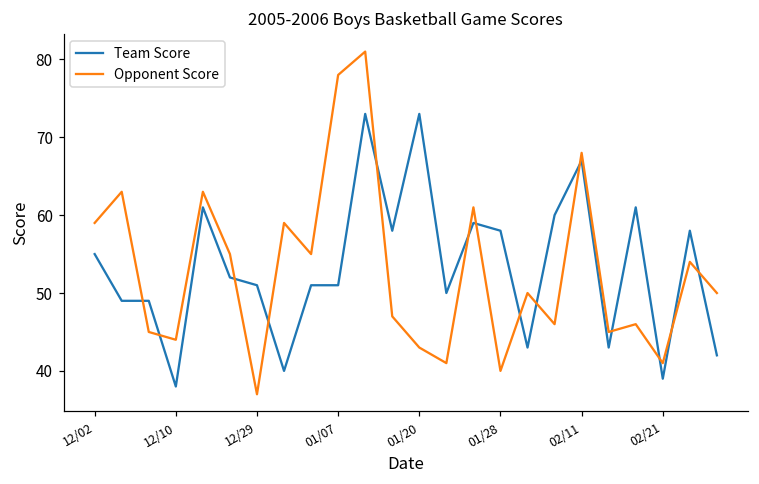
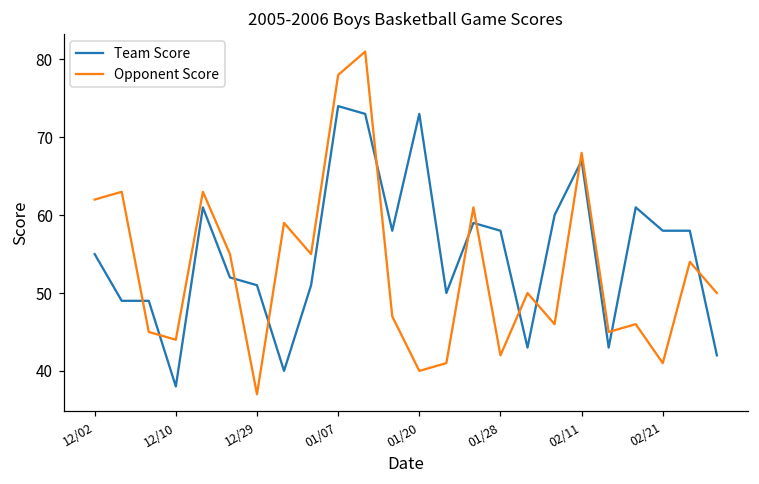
  {
    "Team Score": {
      "12/02": 55,
      "12/10": 38,
      "12/29": 51,
-     "01/07": 51,
+     "01/07": 74,
      "01/20": 73,
      "01/28": 58,
      "02/11": 67,
-     "02/21": 39
+     "02/21": 58
    },
    "Opponent Score": {
-     "12/02": 59,
+     "12/02": 62,
      "12/10": 44,
      "12/29": 37,
      "01/07": 78,
-     "01/20": 43,
-     "01/28": 40,
+     "01/20": 40,
+     "01/28": 42,
      "02/11": 68,
      "02/21": 41
    }
  }
